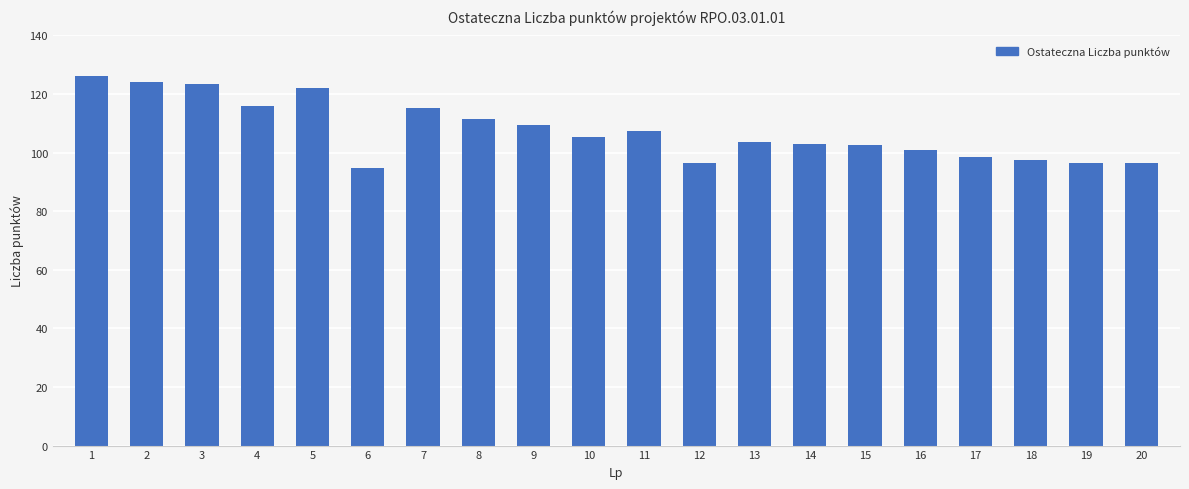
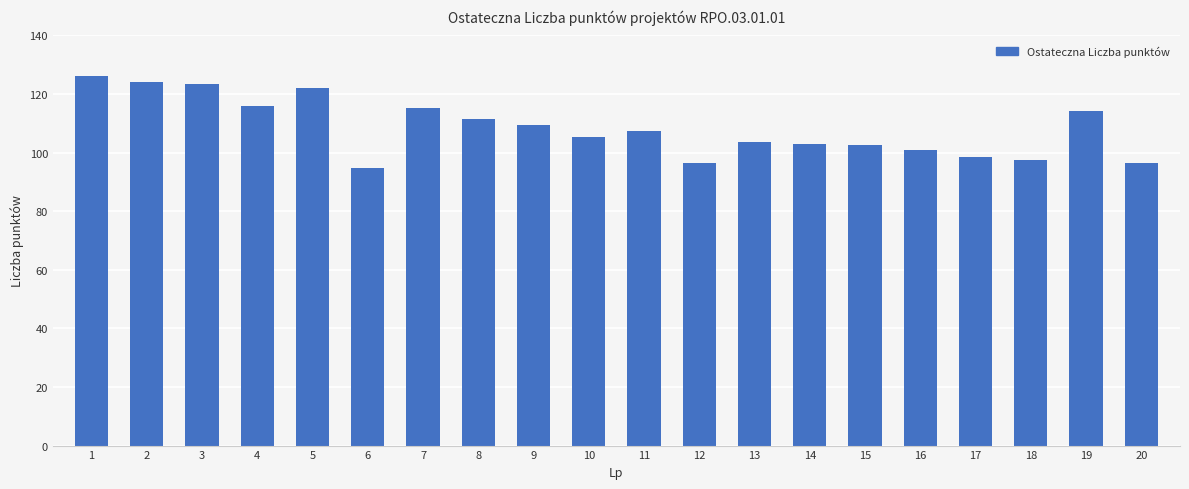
  {
    "1": 126,
    "2": 124,
    "3": 124,
    "4": 116,
    "5": 122,
    "6": 95,
    "7": 115,
    "8": 112,
    "9": 110,
    "10": 105,
    "11": 108,
    "12": 97,
    "13": 104,
    "14": 103,
    "15": 103,
    "16": 101,
    "17": 99,
    "18": 98,
-   "19": 97,
+   "19": 114,
    "20": 97
  }
